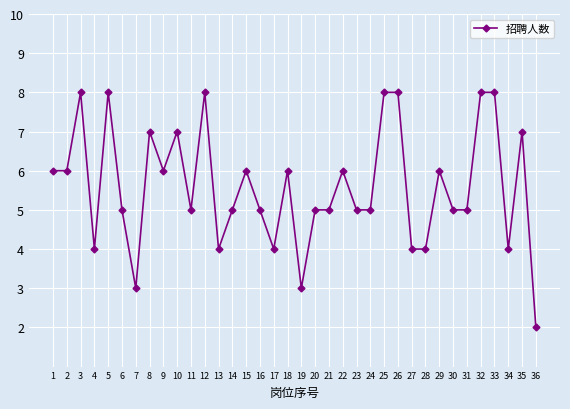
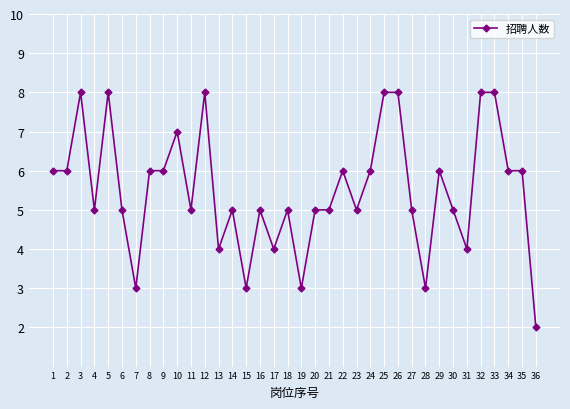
  {
    "1": 6,
    "2": 6,
    "3": 8,
-   "4": 4,
+   "4": 5,
    "5": 8,
    "6": 5,
    "7": 3,
-   "8": 7,
+   "8": 6,
    "9": 6,
    "10": 7,
    "11": 5,
    "12": 8,
    "13": 4,
    "14": 5,
-   "15": 6,
+   "15": 3,
    "16": 5,
    "17": 4,
-   "18": 6,
+   "18": 5,
    "19": 3,
    "20": 5,
    "21": 5,
    "22": 6,
    "23": 5,
-   "24": 5,
+   "24": 6,
    "25": 8,
    "26": 8,
-   "27": 4,
-   "28": 4,
+   "27": 5,
+   "28": 3,
    "29": 6,
    "30": 5,
-   "31": 5,
+   "31": 4,
    "32": 8,
    "33": 8,
-   "34": 4,
-   "35": 7,
+   "34": 6,
+   "35": 6,
    "36": 2
  }
